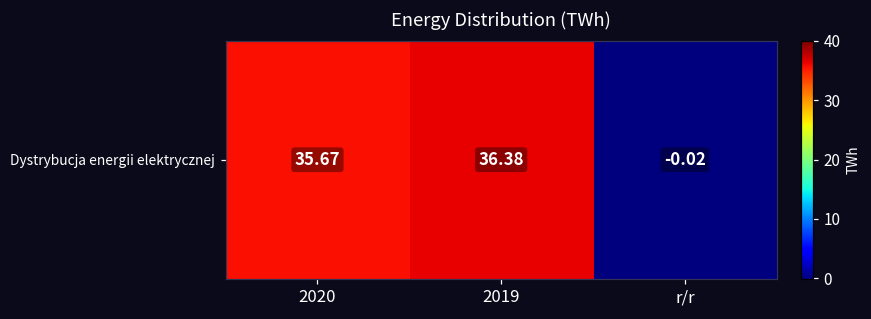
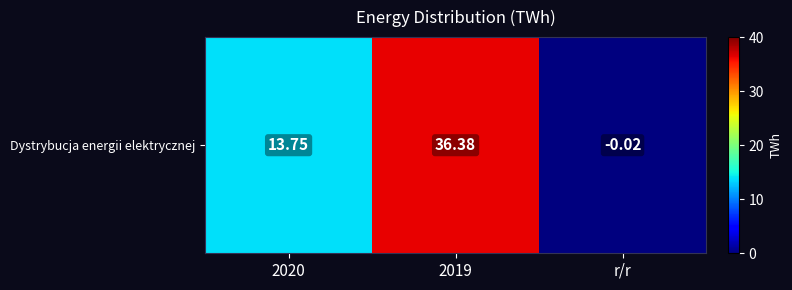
  {
    "Dystrybucja energii elektrycznej": {
-     "2020": 35.67
+     "2020": 13.75
    }
  }
